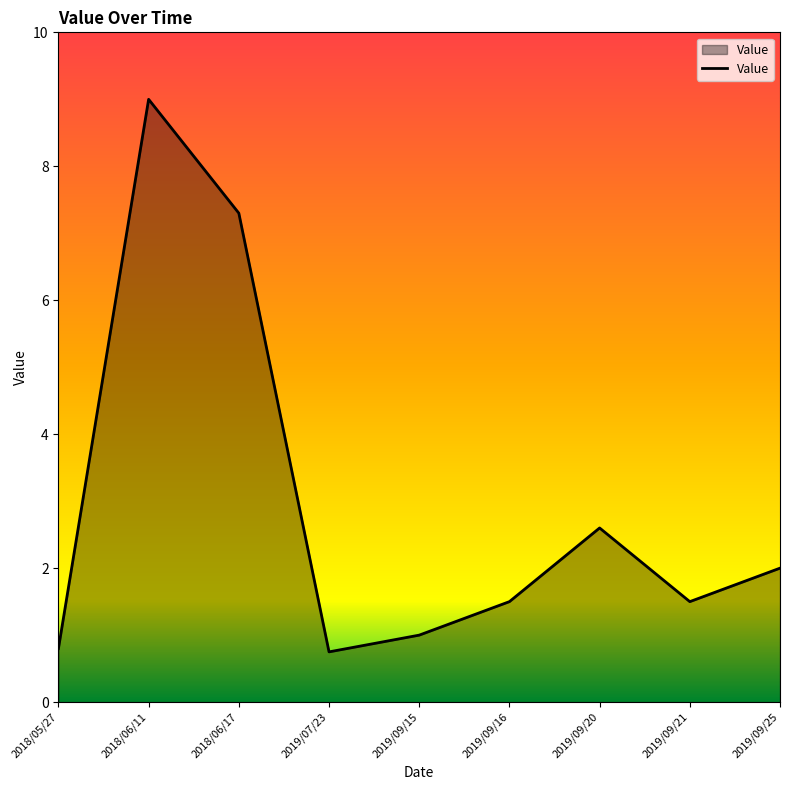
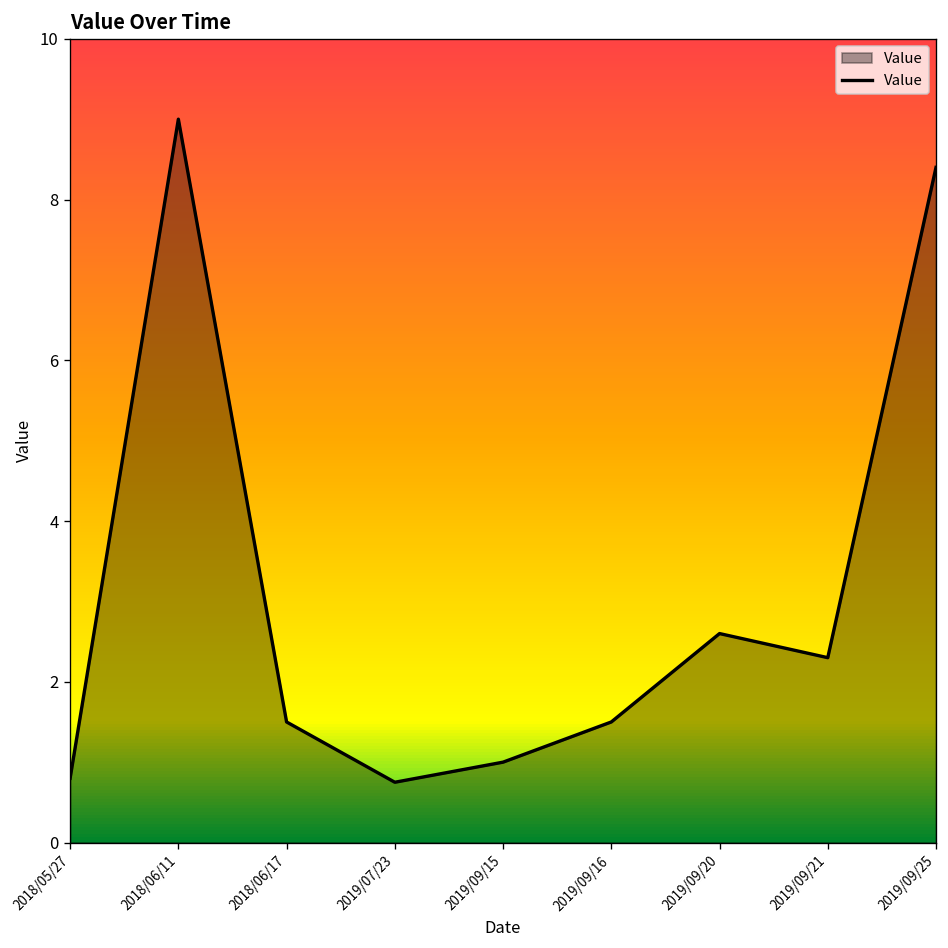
  {
    "2018/05/27": 0.8,
    "2018/06/11": 9.0,
-   "2018/06/17": 7.3,
+   "2018/06/17": 1.5,
    "2019/07/23": 0.8,
    "2019/09/15": 1.0,
    "2019/09/16": 1.5,
    "2019/09/20": 2.6,
-   "2019/09/21": 1.5,
-   "2019/09/25": 2.0
+   "2019/09/21": 2.3,
+   "2019/09/25": 8.4
  }
